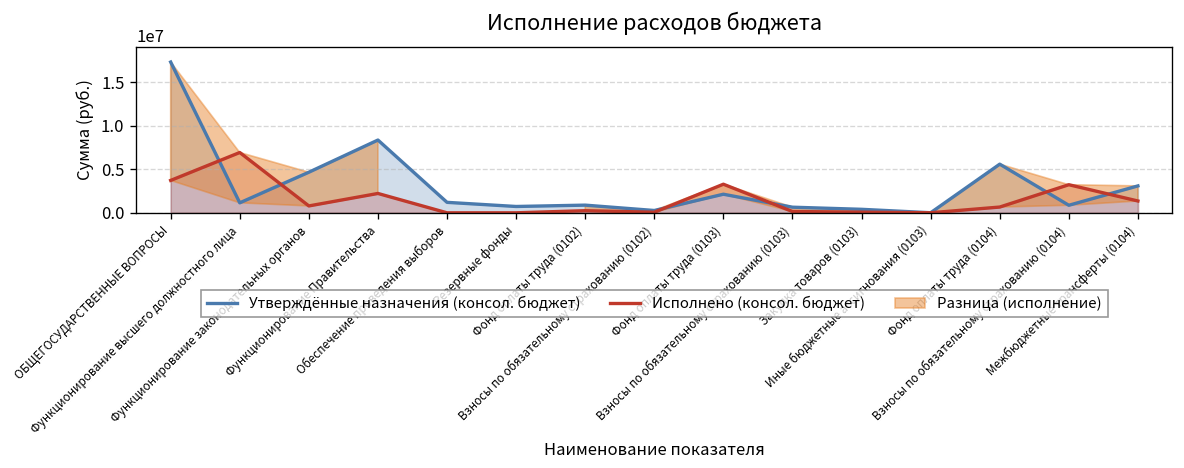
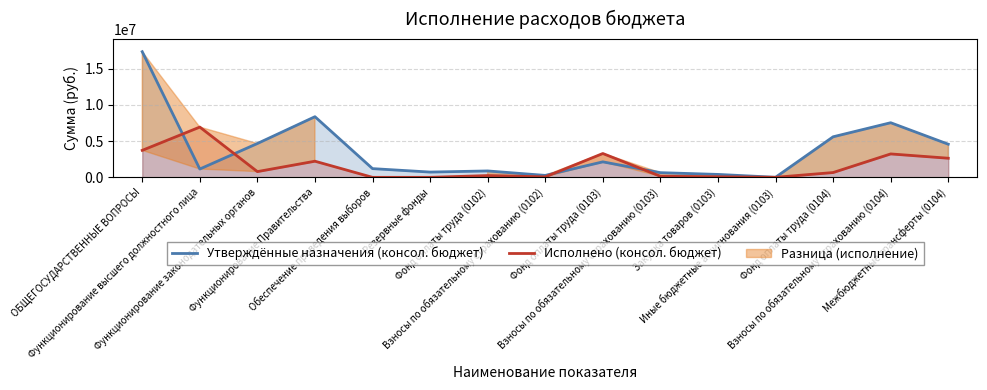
  {
    "Утверждённые назначения (консол. бюджет)": {
      "ОБЩЕГОСУДАРСТВЕННЫЕ ВОПРОСЫ": 17000000,
      "Функционирование высшего должностного лица": 1000000,
      "Функционирование законодательных органов": 5000000,
      "Функционирование Правительства": 8000000,
      "Обеспечение проведения выборов": 1000000,
      "Резервные фонды": 1000000,
      "Фонд оплаты труда (0102)": 1000000,
      "Фонд оплаты труда (0103)": 2000000,
      "Взносы по обязательному страхованию (0103)": 1000000,
      "Фонд оплаты труда (0104)": 6000000,
-     "Взносы по обязательному страхованию (0104)": 1000000,
-     "Межбюджетные трансферты (0104)": 3000000
+     "Взносы по обязательному страхованию (0104)": 8000000,
+     "Межбюджетные трансферты (0104)": 5000000
    },
    "Исполнено (консол. бюджет)": {
      "ОБЩЕГОСУДАРСТВЕННЫЕ ВОПРОСЫ": 4000000,
      "Функционирование высшего должностного лица": 7000000,
      "Функционирование законодательных органов": 1000000,
      "Функционирование Правительства": 2000000,
      "Обеспечение проведения выборов": 0,
      "Резервные фонды": 0,
      "Фонд оплаты труда (0102)": 0,
      "Фонд оплаты труда (0103)": 3000000,
      "Взносы по обязательному страхованию (0103)": 0,
      "Фонд оплаты труда (0104)": 1000000,
      "Взносы по обязательному страхованию (0104)": 3000000,
-     "Межбюджетные трансферты (0104)": 1000000
+     "Межбюджетные трансферты (0104)": 3000000
    }
  }
